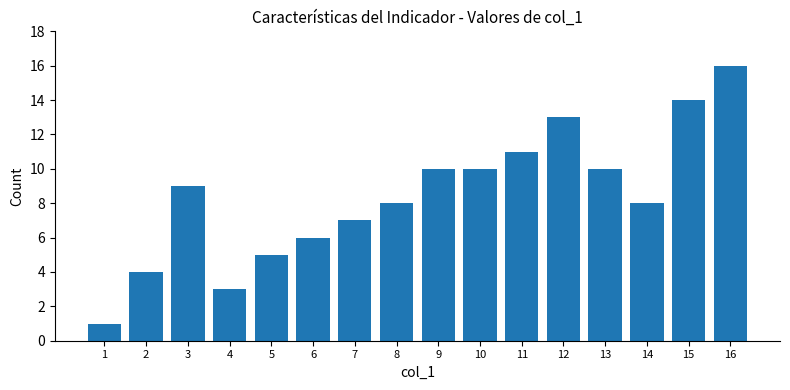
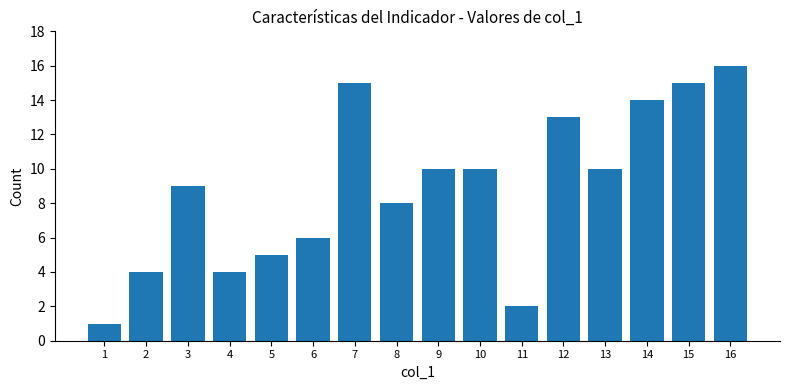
  {
    "1": 1,
    "2": 4,
    "3": 9,
-   "4": 3,
+   "4": 4,
    "5": 5,
    "6": 6,
-   "7": 7,
+   "7": 15,
    "8": 8,
    "9": 10,
    "10": 10,
-   "11": 11,
+   "11": 2,
    "12": 13,
    "13": 10,
-   "14": 8,
-   "15": 14,
+   "14": 14,
+   "15": 15,
    "16": 16
  }
